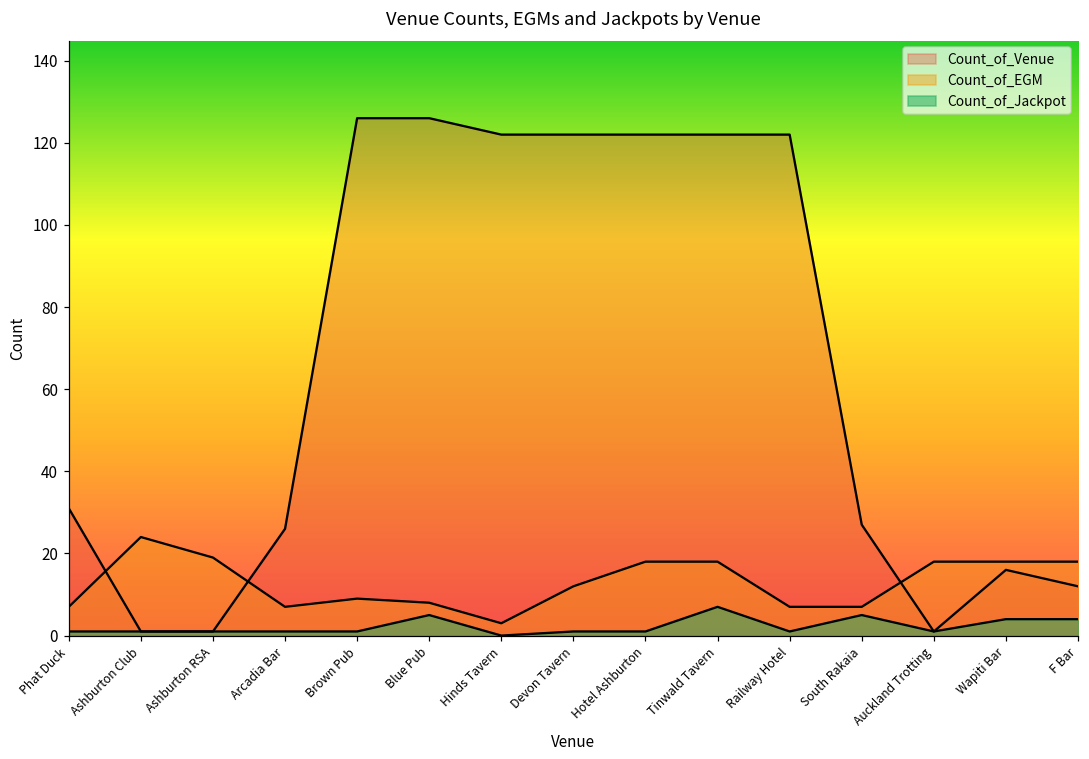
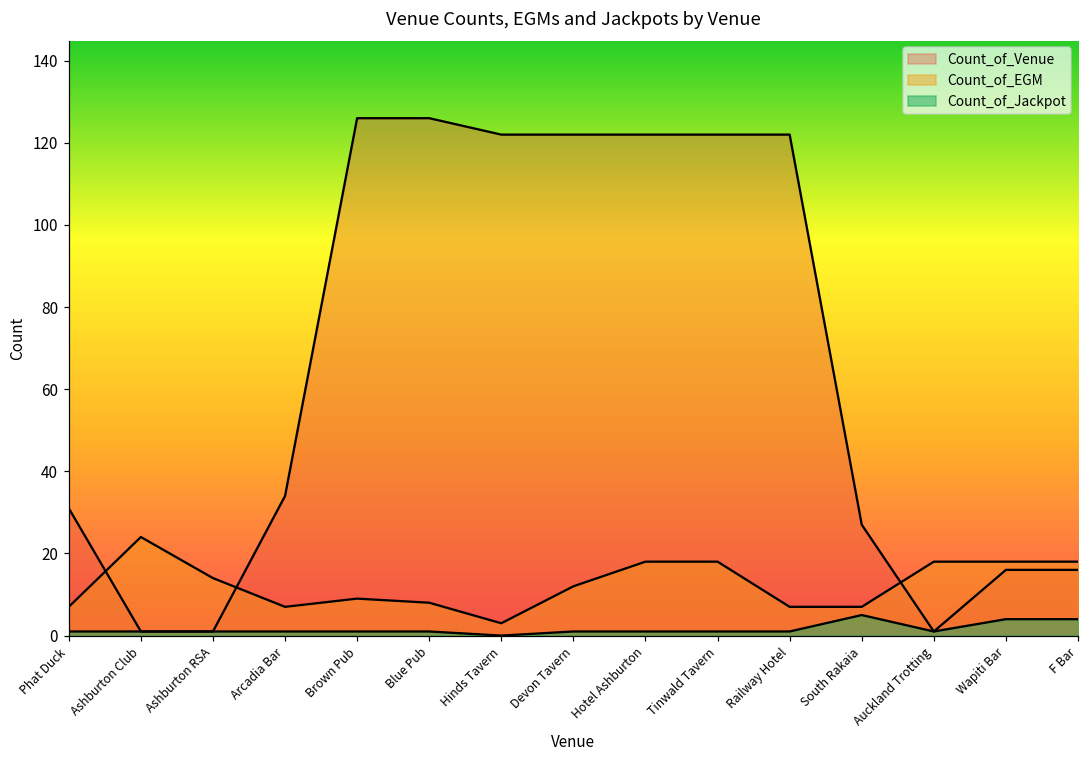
  {
    "Count_of_Venue": {
      "Phat Duck": 31,
-     "Arcadia Bar": 26,
+     "Arcadia Bar": 34,
      "Brown Pub": 126,
      "Blue Pub": 126,
      "Hinds Tavern": 122,
      "Devon Tavern": 122,
      "Hotel Ashburton": 122,
      "Tinwald Tavern": 122,
      "Railway Hotel": 122,
      "South Rakaia": 27,
      "Wapiti Bar": 16,
-     "F Bar": 12
+     "F Bar": 16
    },
    "Count_of_EGM": {
      "Phat Duck": 7,
      "Ashburton Club": 24,
-     "Ashburton RSA": 19,
+     "Ashburton RSA": 14,
      "Arcadia Bar": 7,
      "Brown Pub": 9,
      "Blue Pub": 8,
      "Hinds Tavern": 3,
      "Devon Tavern": 12,
      "Hotel Ashburton": 18,
      "Tinwald Tavern": 18,
      "Railway Hotel": 7,
      "South Rakaia": 7,
      "Auckland Trotting": 18,
      "Wapiti Bar": 18,
      "F Bar": 18
    },
    "Count_of_Jackpot": {
      "Phat Duck": 1,
      "Arcadia Bar": 1,
      "Brown Pub": 1,
-     "Blue Pub": 5,
+     "Blue Pub": 1,
      "Hinds Tavern": 0,
      "Devon Tavern": 1,
      "Hotel Ashburton": 1,
-     "Tinwald Tavern": 7,
+     "Tinwald Tavern": 1,
      "Railway Hotel": 1,
      "South Rakaia": 5,
      "Wapiti Bar": 4,
      "F Bar": 4
    }
  }
